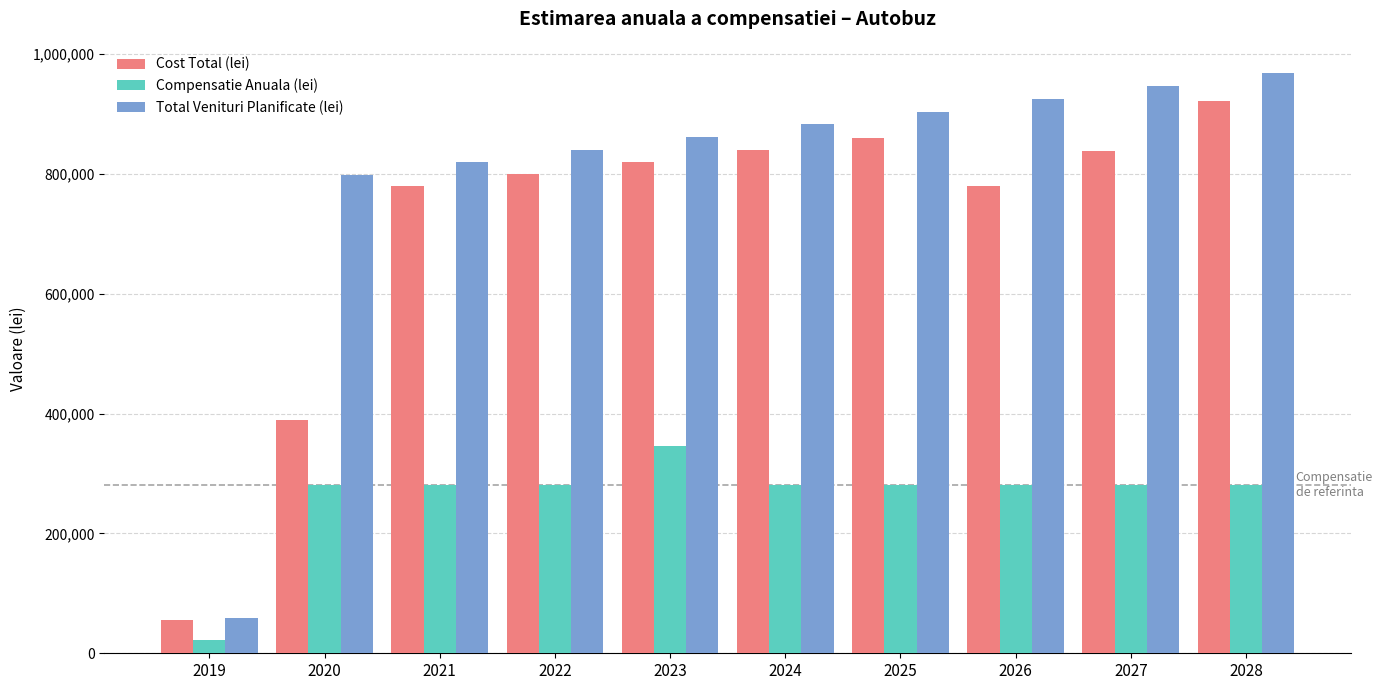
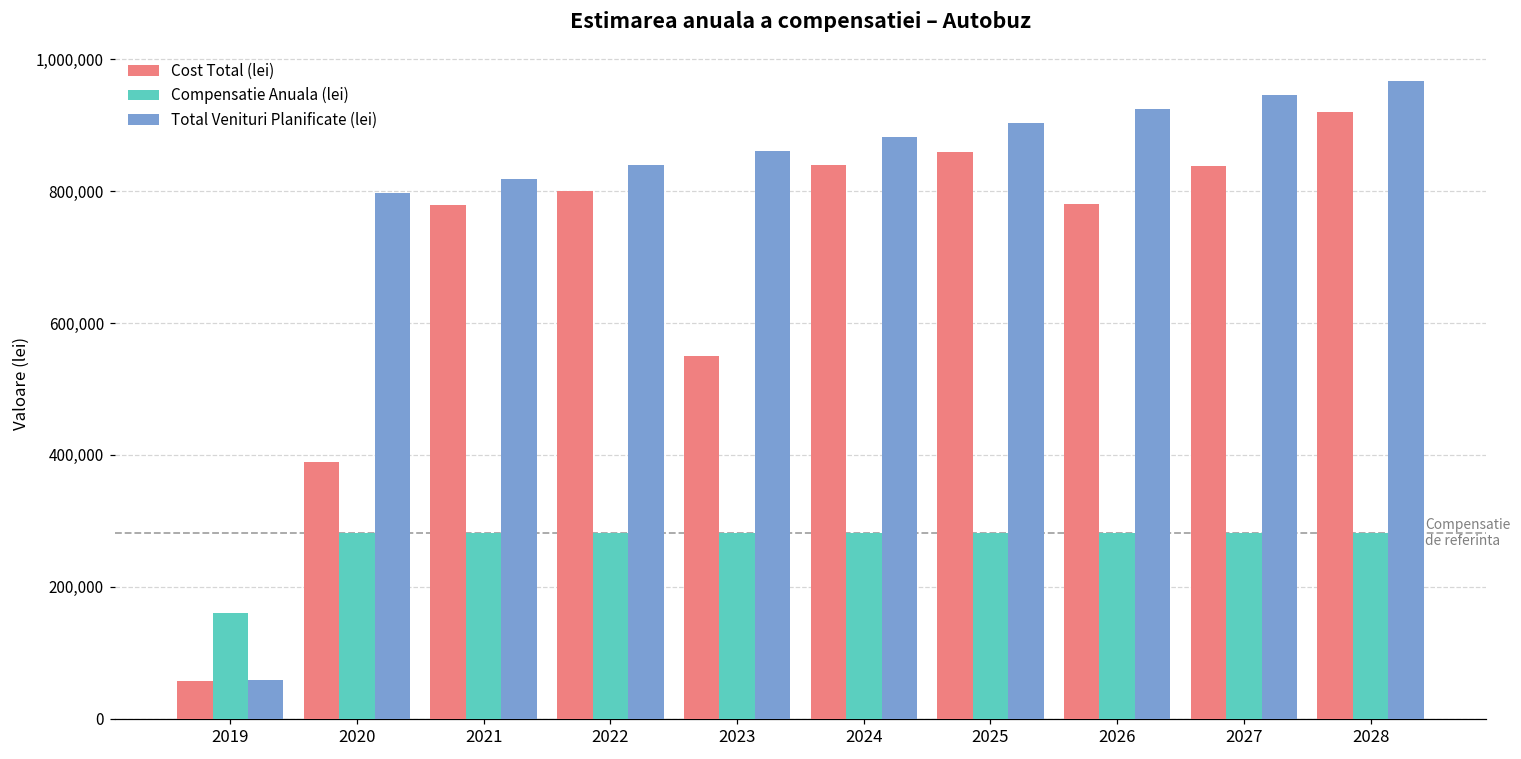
  {
    "Cost Total (lei)": {
      "2019": "60,000",
      "2020": "390,000",
      "2021": "780,000",
      "2022": "800,000",
-     "2023": "820,000",
+     "2023": "550,000",
      "2024": "840,000",
      "2025": "860,000",
      "2026": "780,000",
      "2027": "840,000",
      "2028": "920,000"
    },
    "Compensatie Anuala (lei)": {
-     "2019": "20,000",
+     "2019": "160,000",
      "2020": "280,000",
      "2021": "280,000",
      "2022": "280,000",
-     "2023": "350,000",
+     "2023": "280,000",
      "2024": "280,000",
      "2025": "280,000",
      "2026": "280,000",
      "2027": "280,000",
      "2028": "280,000"
    },
    "Total Venituri Planificate (lei)": {
      "2019": "60,000",
      "2020": "800,000",
      "2021": "820,000",
      "2022": "840,000",
      "2023": "860,000",
      "2024": "880,000",
      "2025": "900,000",
      "2026": "930,000",
      "2027": "950,000",
      "2028": "970,000"
    }
  }
